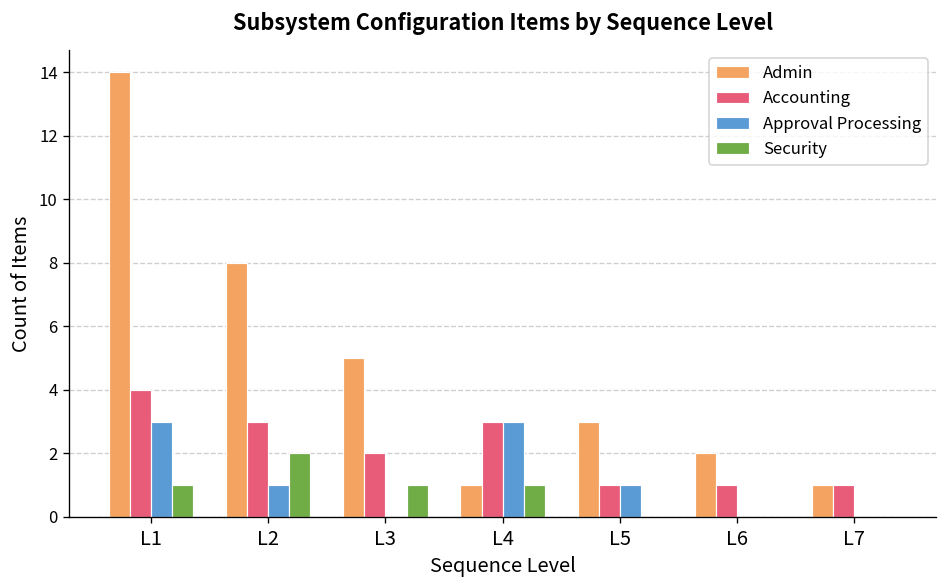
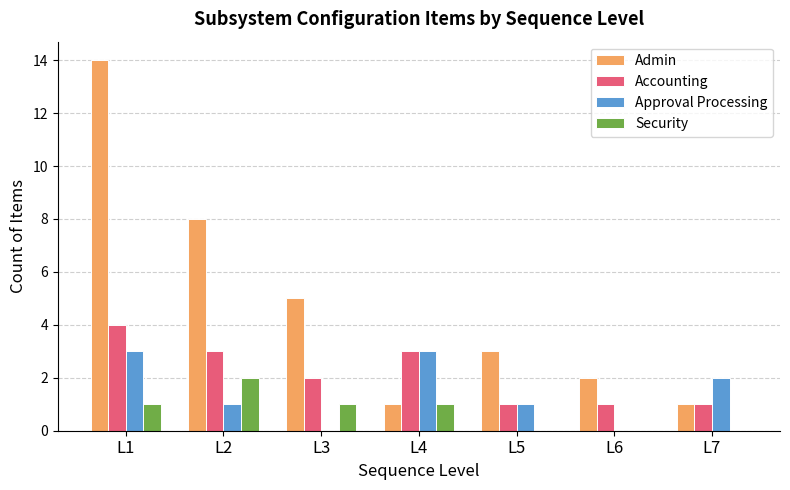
  {
    "Admin": {
      "L1": 14,
      "L2": 8,
      "L3": 5,
      "L4": 1,
      "L5": 3,
      "L6": 2,
      "L7": 1
    },
    "Accounting": {
      "L1": 4,
      "L2": 3,
      "L3": 2,
      "L4": 3,
      "L5": 1,
      "L6": 1,
      "L7": 1
    },
    "Approval Processing": {
      "L1": 3,
      "L2": 1,
      "L3": 0,
      "L4": 3,
      "L5": 1,
      "L6": 0,
-     "L7": 0
+     "L7": 2
    },
    "Security": {
      "L1": 1,
      "L2": 2,
      "L3": 1,
      "L4": 1,
      "L5": 0,
      "L6": 0,
      "L7": 0
    }
  }
